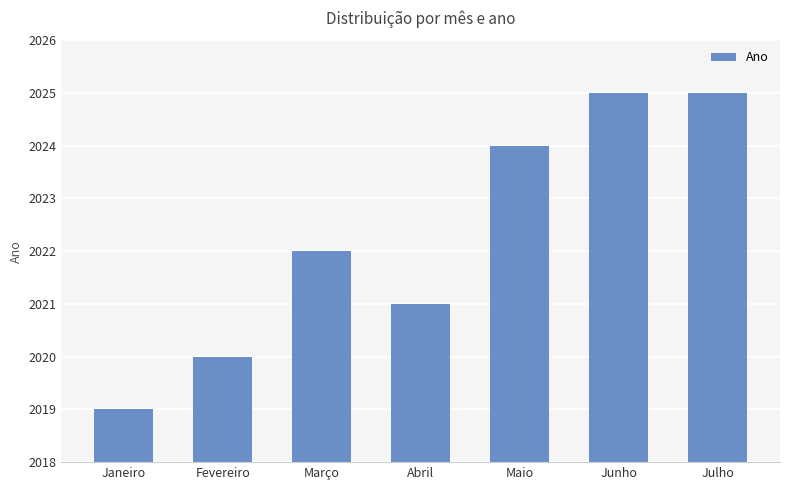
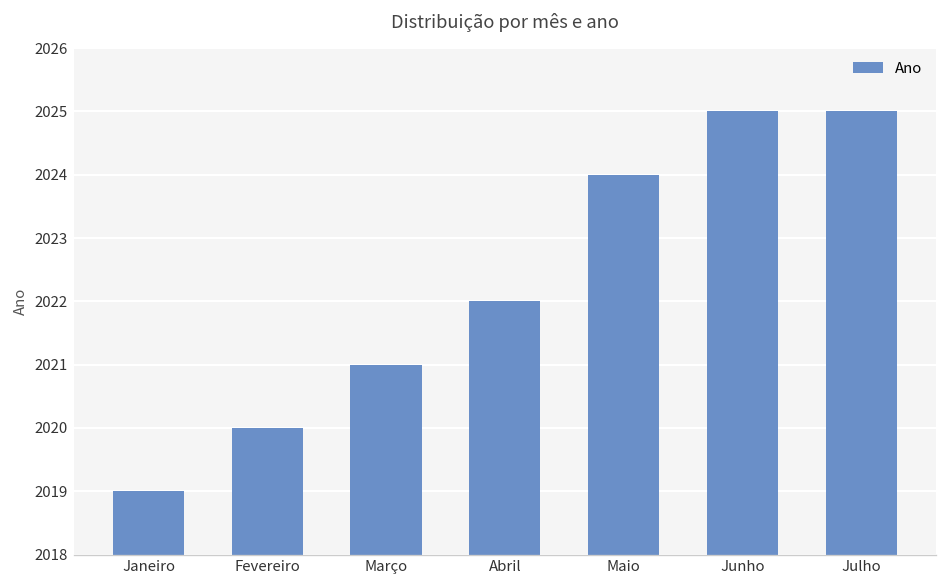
  {
    "Janeiro": 2019,
    "Fevereiro": 2020,
-   "Março": 2022,
-   "Abril": 2021,
+   "Março": 2021,
+   "Abril": 2022,
    "Maio": 2024,
    "Junho": 2025,
    "Julho": 2025
  }
